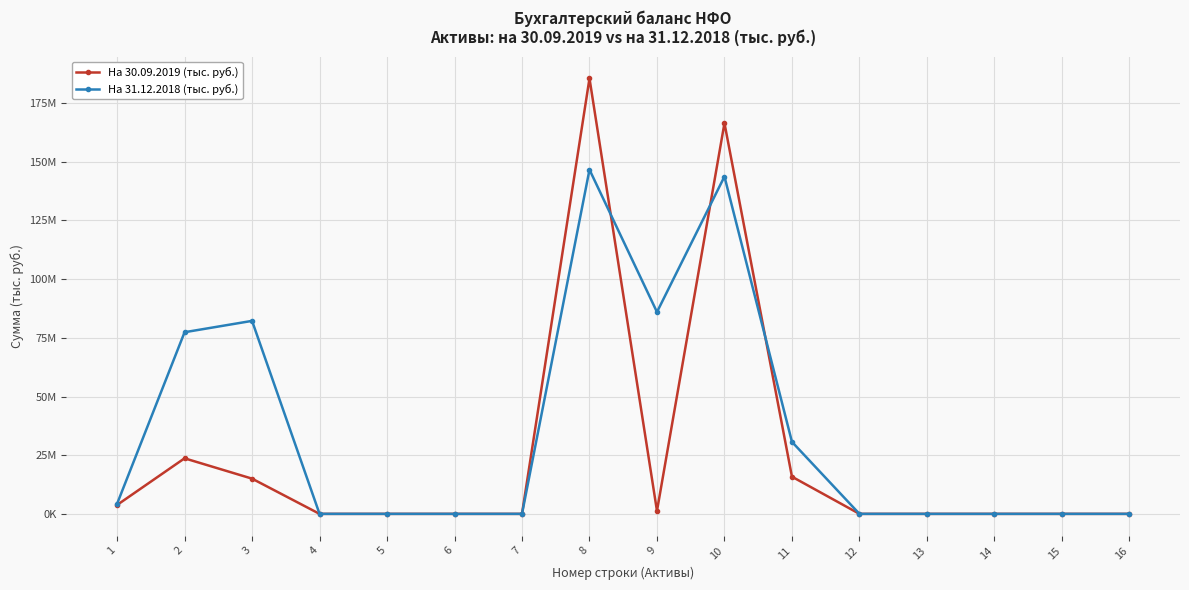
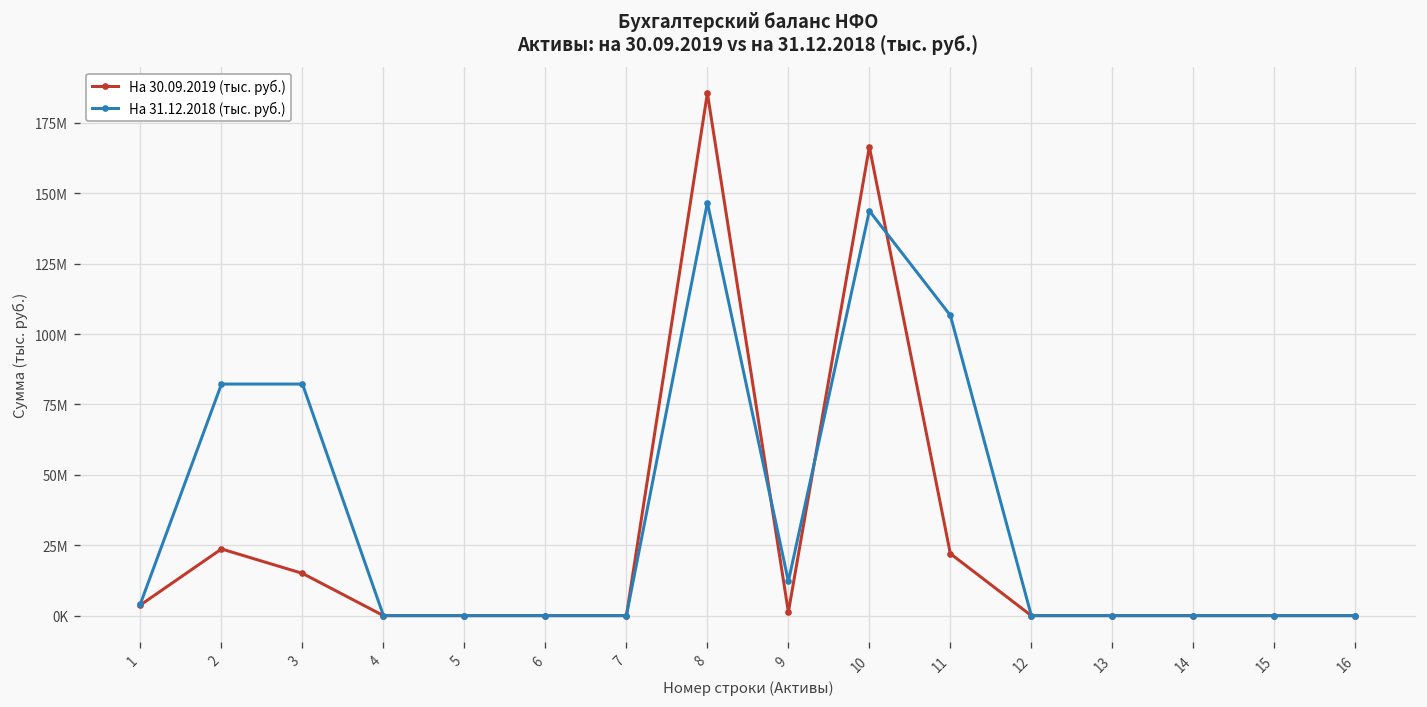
  {
    "На 30.09.2019 (тыс. руб.)": {
      "2": 24000000,
      "3": 15000000,
      "8": 186000000,
      "9": 1000000,
      "10": 166000000,
-     "11": 16000000
+     "11": 22000000
    },
    "На 31.12.2018 (тыс. руб.)": {
-     "2": 77000000,
+     "2": 82000000,
      "3": 82000000,
      "8": 147000000,
-     "9": 86000000,
+     "9": 12000000,
      "10": 144000000,
-     "11": 31000000
+     "11": 107000000
    }
  }
